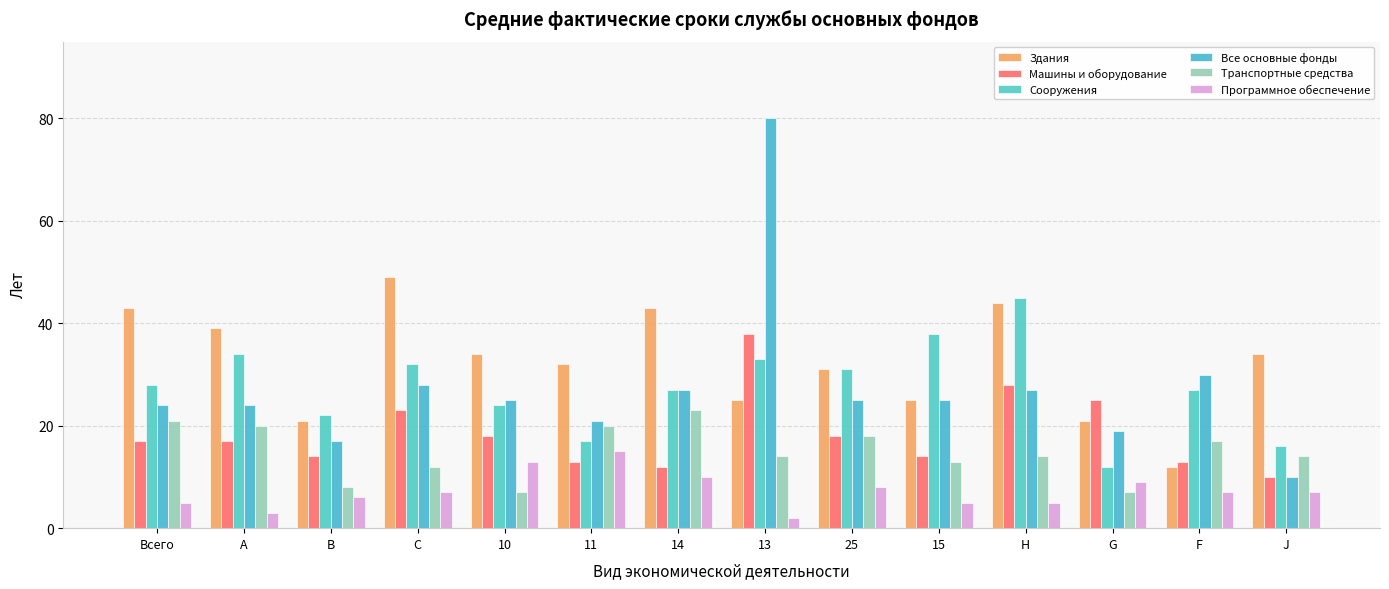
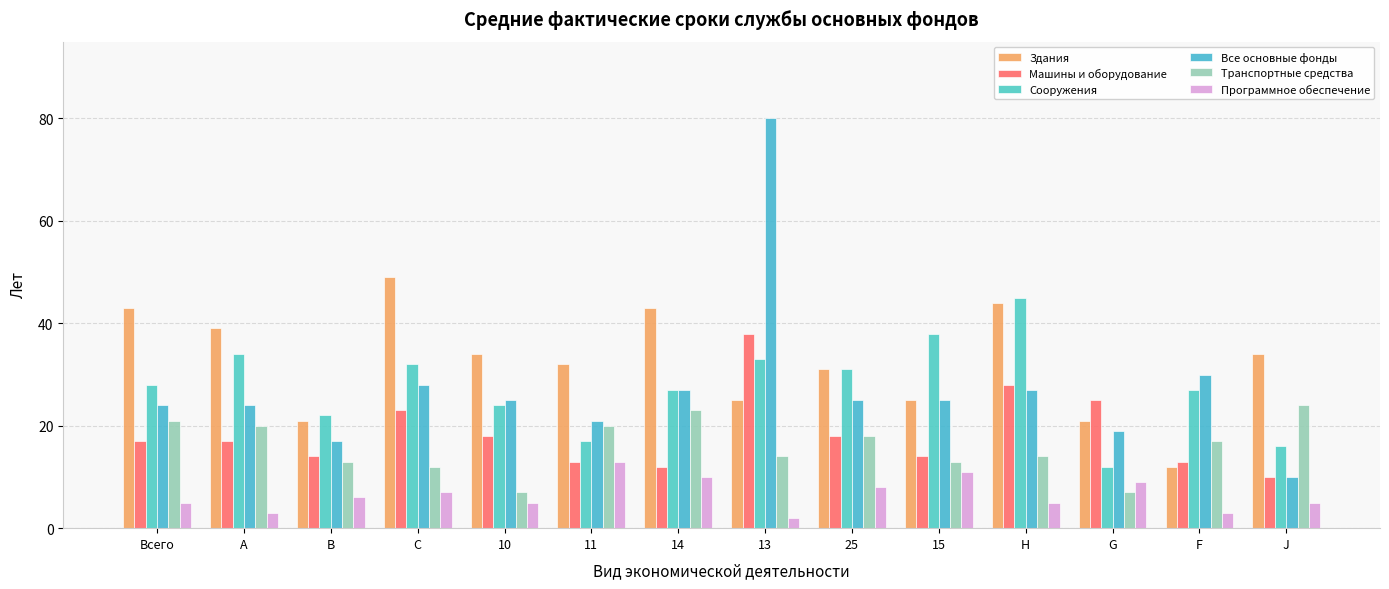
  {
    "Транспортные средства": {
      "Всего": 21,
      "A": 20,
-     "B": 8,
+     "B": 13,
      "C": 12,
      "10": 7,
      "11": 20,
      "14": 23,
      "13": 14,
      "25": 18,
      "15": 13,
      "H": 14,
      "G": 7,
      "F": 17,
-     "J": 14
+     "J": 24
    },
    "Программное обеспечение": {
      "Всего": 5,
      "A": 3,
      "B": 6,
      "C": 7,
-     "10": 13,
-     "11": 15,
+     "10": 5,
+     "11": 13,
      "14": 10,
      "13": 2,
      "25": 8,
-     "15": 5,
+     "15": 11,
      "H": 5,
      "G": 9,
-     "F": 7,
-     "J": 7
+     "F": 3,
+     "J": 5
    }
  }
